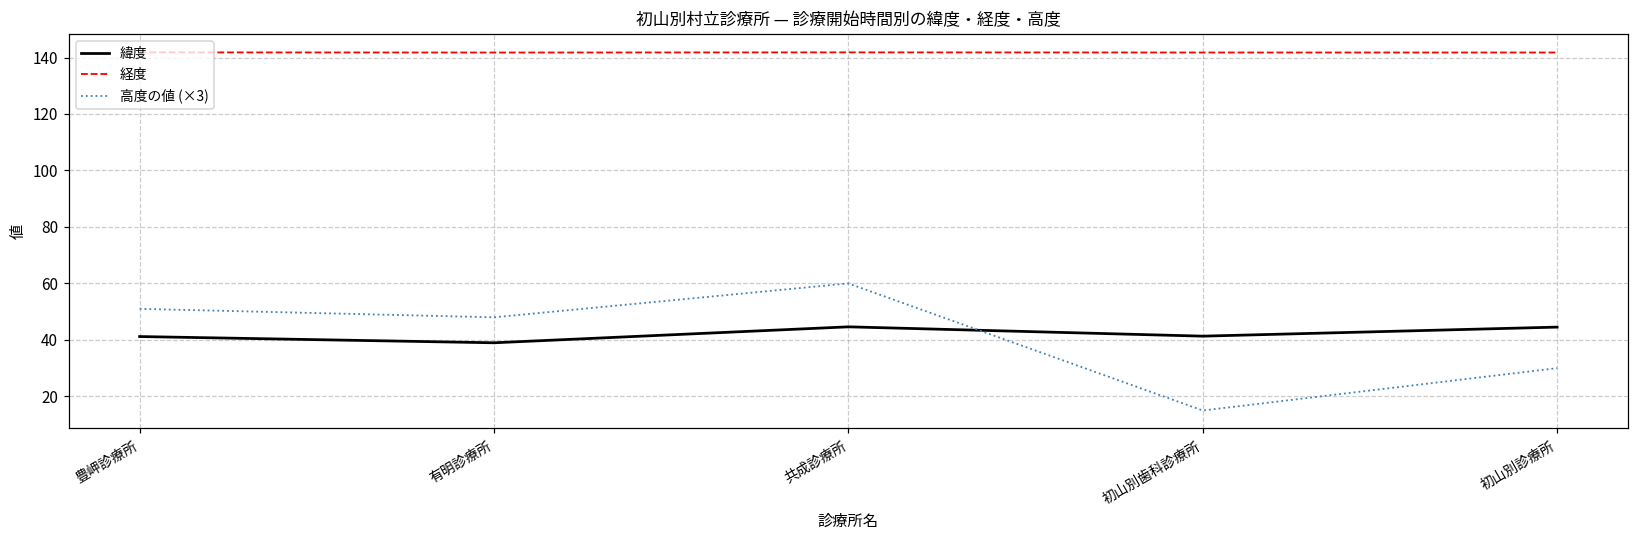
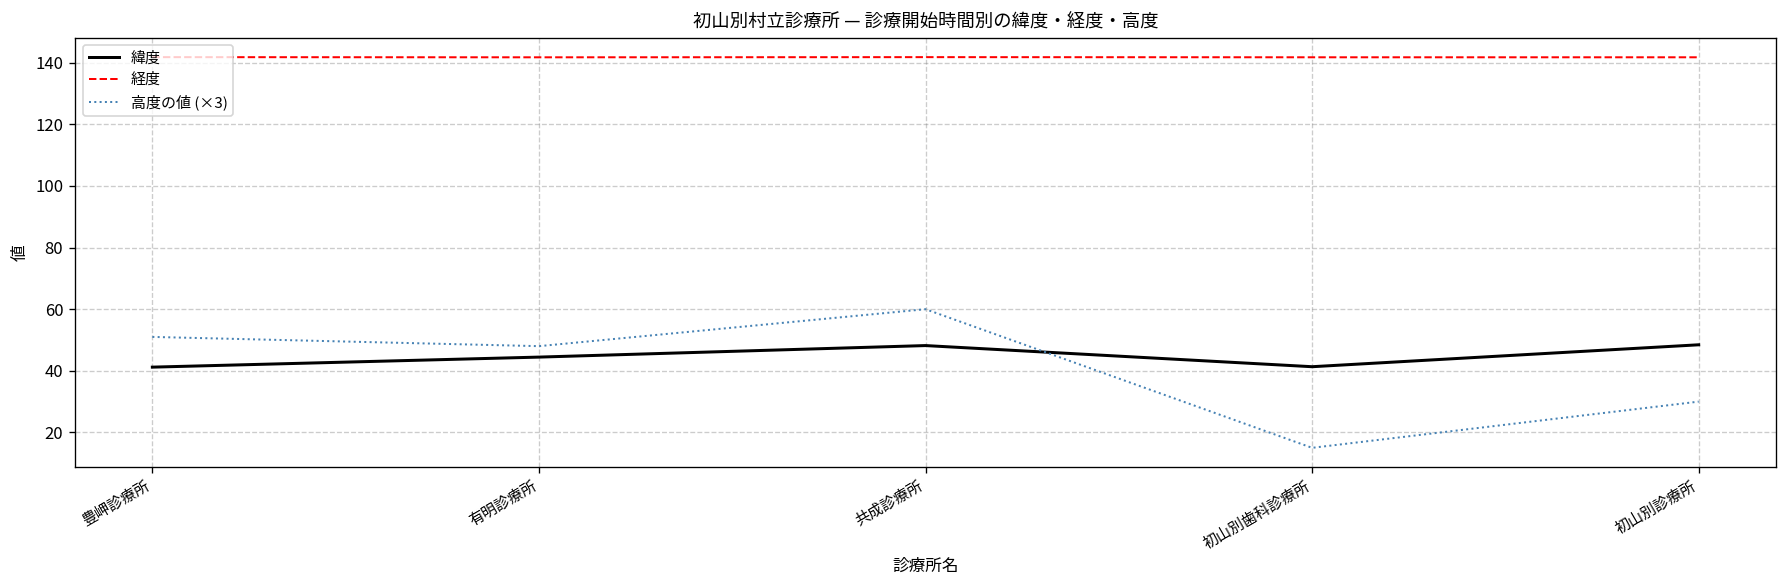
  {
    "緯度": {
      "豊岬診療所": 41,
-     "有明診療所": 39,
-     "共成診療所": 45,
+     "有明診療所": 44,
+     "共成診療所": 48,
      "初山別歯科診療所": 41,
-     "初山別診療所": 45
+     "初山別診療所": 48
    },
    "経度": {
      "有明診療所": 142,
      "共成診療所": 142,
      "初山別歯科診療所": 142,
      "初山別診療所": 142
    },
    "高度の値 (×3)": {
      "豊岬診療所": 51,
      "有明診療所": 48,
      "共成診療所": 60,
      "初山別歯科診療所": 15,
      "初山別診療所": 30
    }
  }
